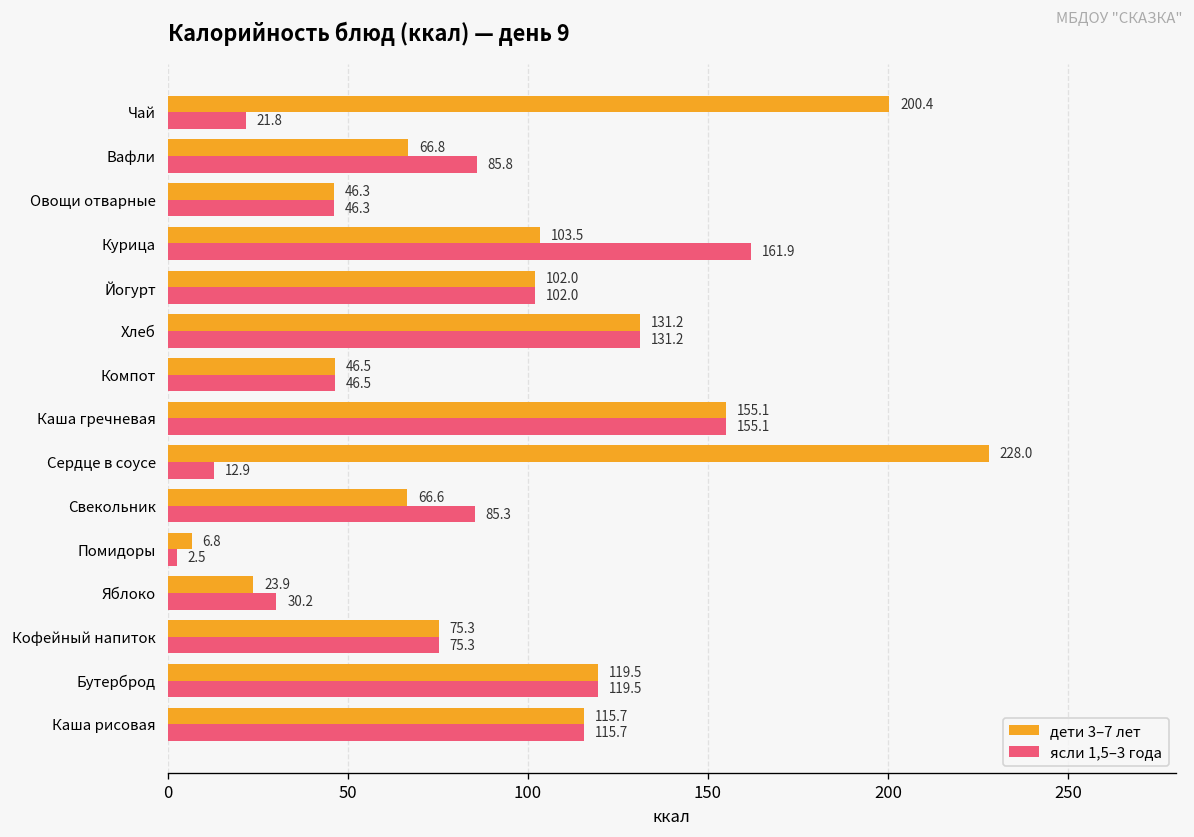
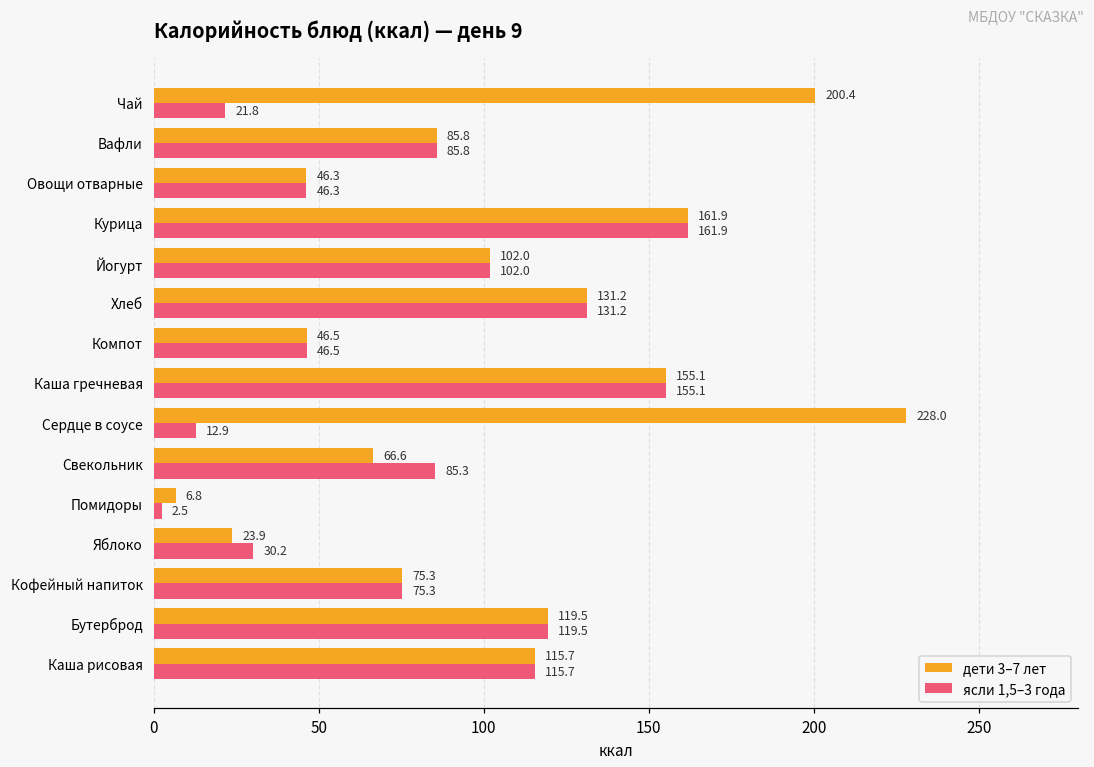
  {
    "дети 3–7 лет": {
      "Чай": 200.4,
-     "Вафли": 66.8,
+     "Вафли": 85.8,
      "Овощи отварные": 46.3,
-     "Курица": 103.5,
+     "Курица": 161.9,
      "Йогурт": 102.0,
      "Хлеб": 131.2,
      "Компот": 46.5,
      "Каша гречневая": 155.1,
      "Сердце в соусе": 228.0,
      "Свекольник": 66.6,
      "Помидоры": 6.8,
      "Яблоко": 23.9,
      "Кофейный напиток": 75.3,
      "Бутерброд": 119.5,
      "Каша рисовая": 115.7
    },
    "ясли 1,5–3 года": {
      "Чай": 21.8,
      "Вафли": 85.8,
      "Овощи отварные": 46.3,
      "Курица": 161.9,
      "Йогурт": 102.0,
      "Хлеб": 131.2,
      "Компот": 46.5,
      "Каша гречневая": 155.1,
      "Сердце в соусе": 12.9,
      "Свекольник": 85.3,
      "Помидоры": 2.5,
      "Яблоко": 30.2,
      "Кофейный напиток": 75.3,
      "Бутерброд": 119.5,
      "Каша рисовая": 115.7
    }
  }
